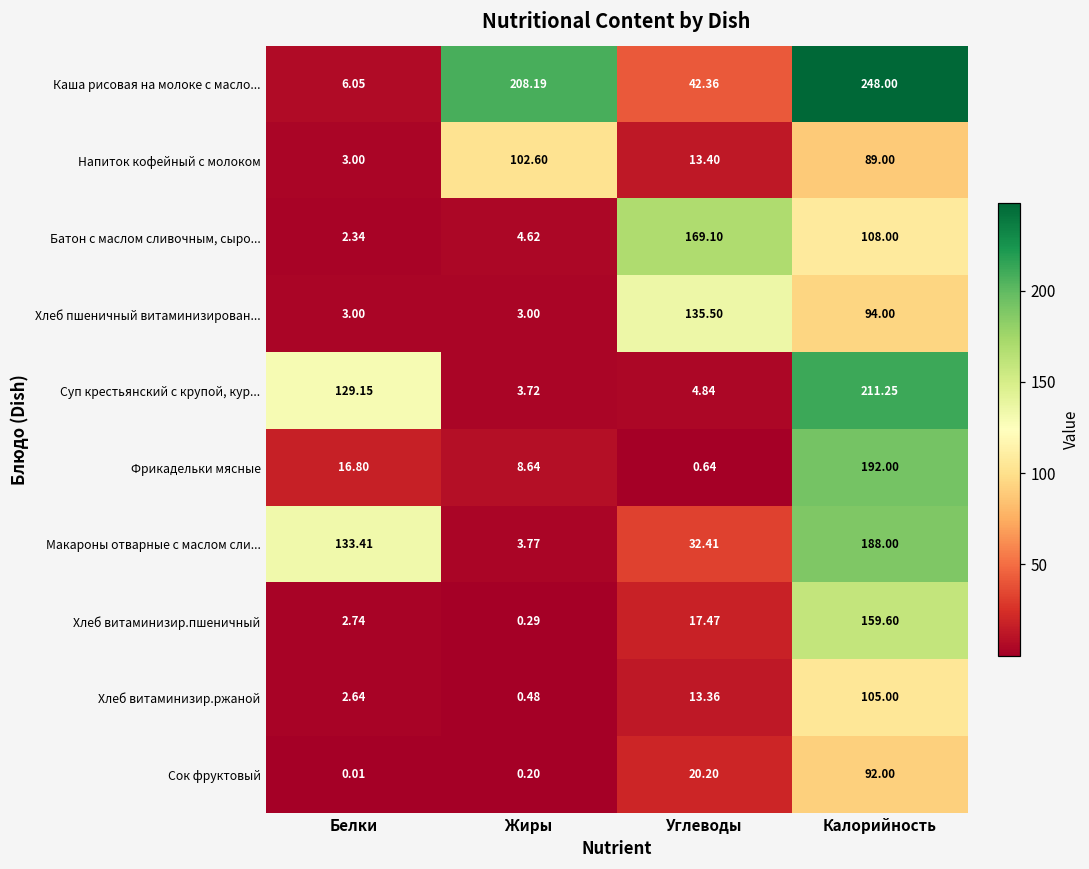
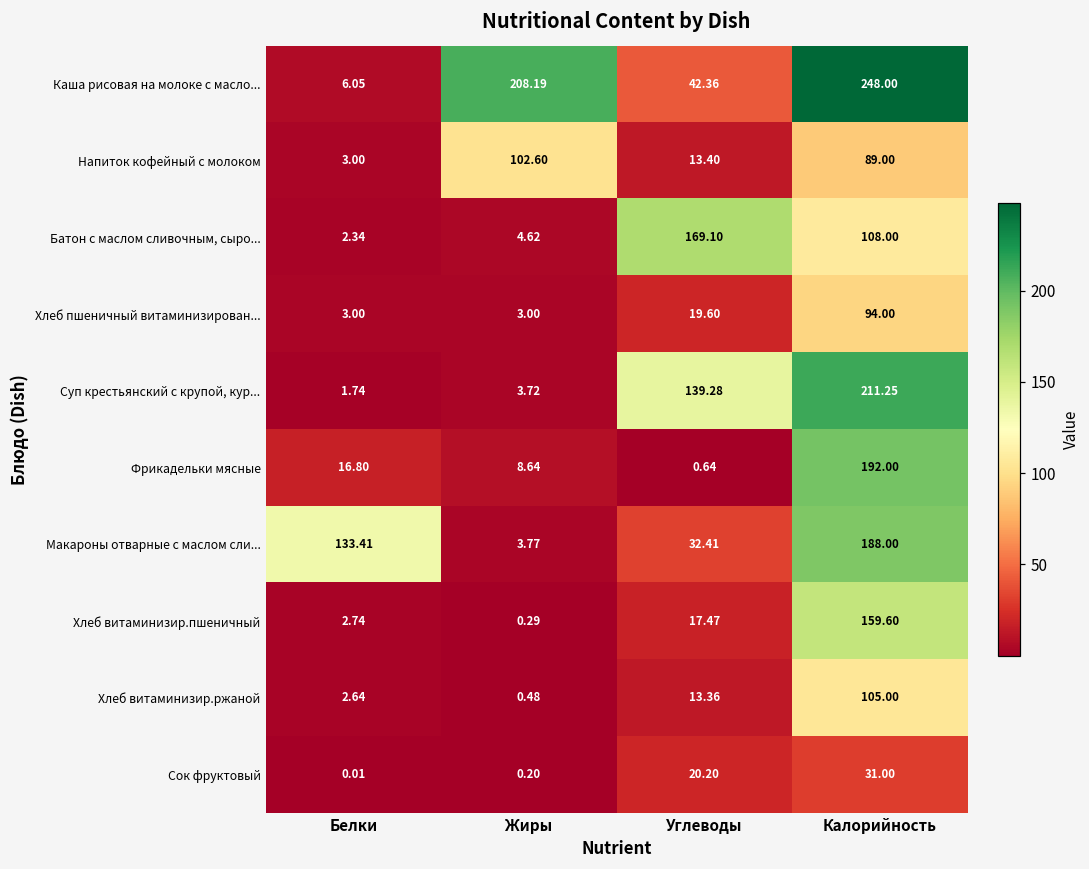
  {
    "Каша рисовая на молоке с масло...": {
      "Белки": 6.05,
      "Жиры": 208.19,
      "Углеводы": 42.36,
      "Калорийность": 248.00
    },
    "Напиток кофейный с молоком": {
      "Белки": 3.00,
      "Жиры": 102.60,
      "Углеводы": 13.40,
      "Калорийность": 89.00
    },
    "Батон с маслом сливочным, сыро...": {
      "Белки": 2.34,
      "Жиры": 4.62,
      "Углеводы": 169.10,
      "Калорийность": 108.00
    },
    "Хлеб пшеничный витаминизирован...": {
      "Белки": 3.00,
      "Жиры": 3.00,
-     "Углеводы": 135.50,
+     "Углеводы": 19.60,
      "Калорийность": 94.00
    },
    "Суп крестьянский с крупой, кур...": {
-     "Белки": 129.15,
+     "Белки": 1.74,
      "Жиры": 3.72,
-     "Углеводы": 4.84,
+     "Углеводы": 139.28,
      "Калорийность": 211.25
    },
    "Фрикадельки мясные": {
      "Белки": 16.80,
      "Жиры": 8.64,
      "Углеводы": 0.64,
      "Калорийность": 192.00
    },
    "Макароны отварные с маслом сли...": {
      "Белки": 133.41,
      "Жиры": 3.77,
      "Углеводы": 32.41,
      "Калорийность": 188.00
    },
    "Хлеб витаминизир.пшеничный": {
      "Белки": 2.74,
      "Жиры": 0.29,
      "Углеводы": 17.47,
      "Калорийность": 159.60
    },
    "Хлеб витаминизир.ржаной": {
      "Белки": 2.64,
      "Жиры": 0.48,
      "Углеводы": 13.36,
      "Калорийность": 105.00
    },
    "Сок фруктовый": {
      "Белки": 0.01,
      "Жиры": 0.20,
      "Углеводы": 20.20,
-     "Калорийность": 92.00
+     "Калорийность": 31.00
    }
  }
